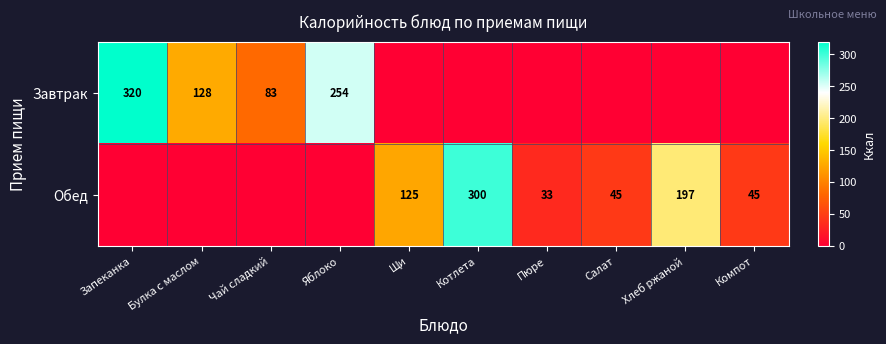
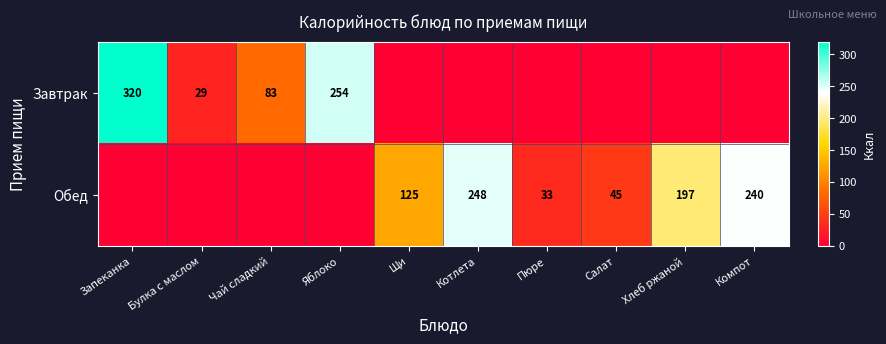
  {
    "Завтрак": {
      "Запеканка": 320,
-     "Булка с маслом": 128,
+     "Булка с маслом": 29,
      "Чай сладкий": 83,
      "Яблоко": 254
    },
    "Обед": {
      "Щи": 125,
-     "Котлета": 300,
+     "Котлета": 248,
      "Пюре": 33,
      "Салат": 45,
      "Хлеб ржаной": 197,
-     "Компот": 45
+     "Компот": 240
    }
  }
